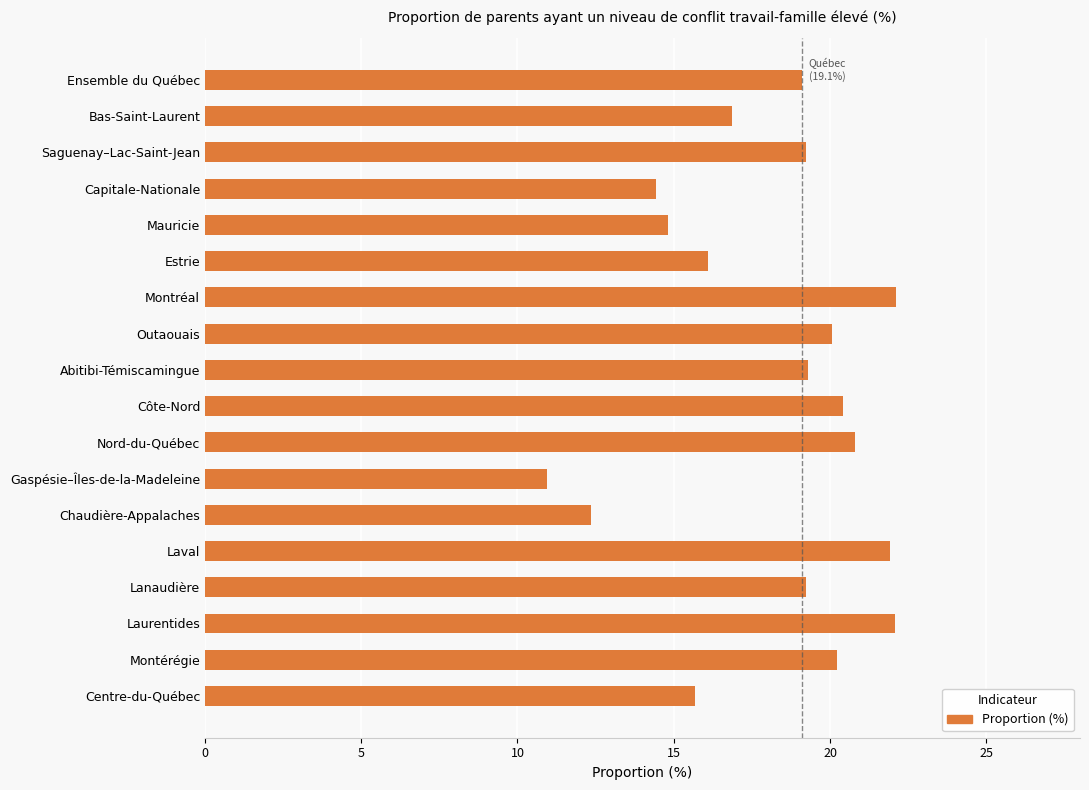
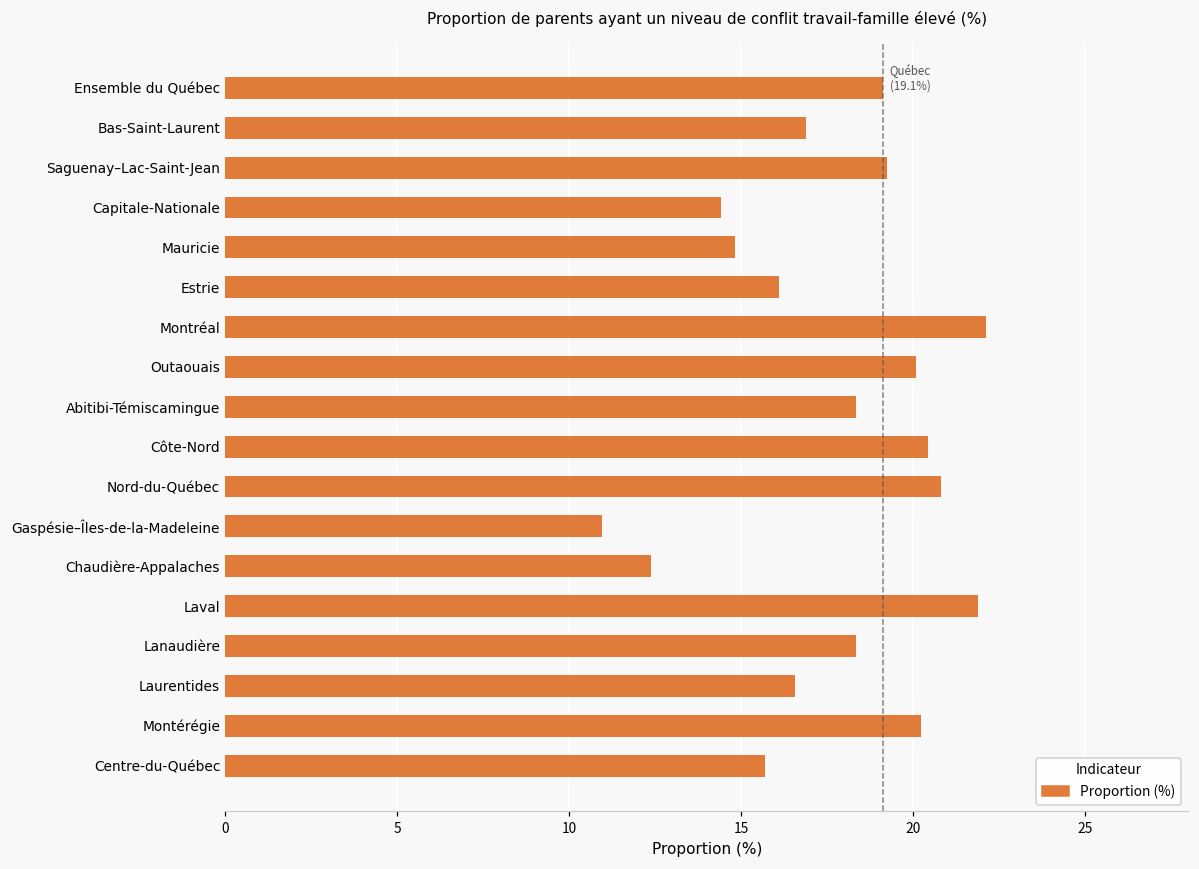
  {
    "Bas-Saint-Laurent": 16.9,
    "Saguenay–Lac-Saint-Jean": 19.2,
    "Capitale-Nationale": 14.4,
    "Mauricie": 14.8,
    "Estrie": 16.1,
    "Montréal": 22.1,
    "Outaouais": 20.1,
-   "Abitibi-Témiscamingue": 19.3,
+   "Abitibi-Témiscamingue": 18.3,
    "Côte-Nord": 20.4,
    "Nord-du-Québec": 20.8,
    "Gaspésie–Îles-de-la-Madeleine": 10.9,
    "Chaudière-Appalaches": 12.4,
    "Laval": 21.9,
-   "Lanaudière": 19.2,
-   "Laurentides": 22.1,
+   "Lanaudière": 18.4,
+   "Laurentides": 16.6,
    "Montérégie": 20.2,
    "Centre-du-Québec": 15.7
  }
